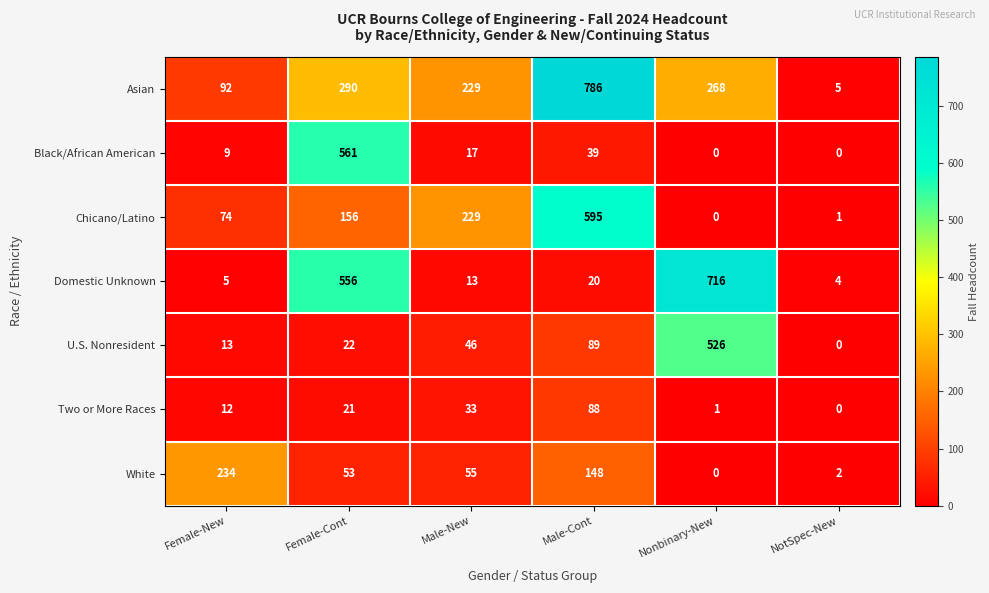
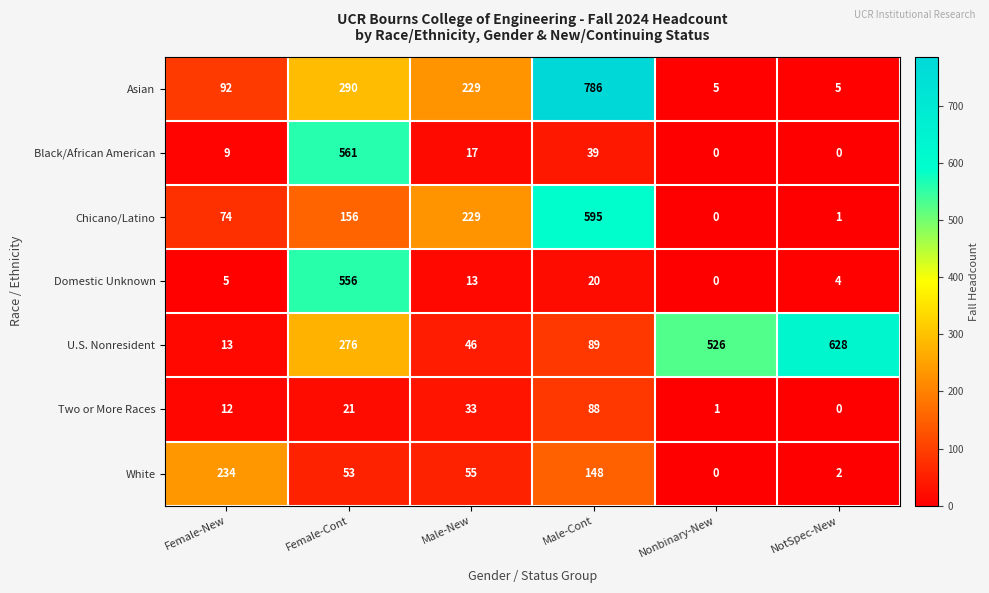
  {
    "Asian": {
      "Female-New": 92,
      "Female-Cont": 290,
      "Male-New": 229,
      "Male-Cont": 786,
-     "Nonbinary-New": 268,
+     "Nonbinary-New": 5,
      "NotSpec-New": 5
    },
    "Black/African American": {
      "Female-New": 9,
      "Female-Cont": 561,
      "Male-New": 17,
      "Male-Cont": 39,
      "Nonbinary-New": 0,
      "NotSpec-New": 0
    },
    "Chicano/Latino": {
      "Female-New": 74,
      "Female-Cont": 156,
      "Male-New": 229,
      "Male-Cont": 595,
      "Nonbinary-New": 0,
      "NotSpec-New": 1
    },
    "Domestic Unknown": {
      "Female-New": 5,
      "Female-Cont": 556,
      "Male-New": 13,
      "Male-Cont": 20,
-     "Nonbinary-New": 716,
+     "Nonbinary-New": 0,
      "NotSpec-New": 4
    },
    "U.S. Nonresident": {
      "Female-New": 13,
-     "Female-Cont": 22,
+     "Female-Cont": 276,
      "Male-New": 46,
      "Male-Cont": 89,
      "Nonbinary-New": 526,
-     "NotSpec-New": 0
+     "NotSpec-New": 628
    },
    "Two or More Races": {
      "Female-New": 12,
      "Female-Cont": 21,
      "Male-New": 33,
      "Male-Cont": 88,
      "Nonbinary-New": 1,
      "NotSpec-New": 0
    },
    "White": {
      "Female-New": 234,
      "Female-Cont": 53,
      "Male-New": 55,
      "Male-Cont": 148,
      "Nonbinary-New": 0,
      "NotSpec-New": 2
    }
  }
